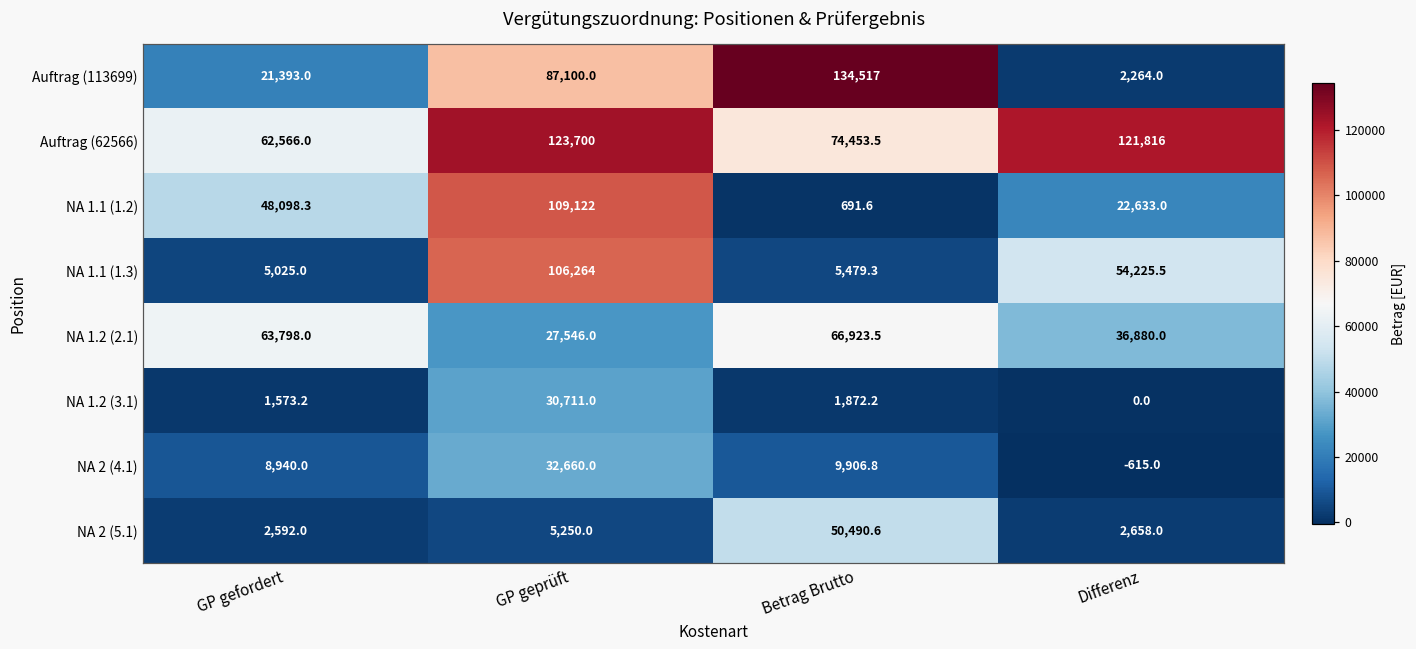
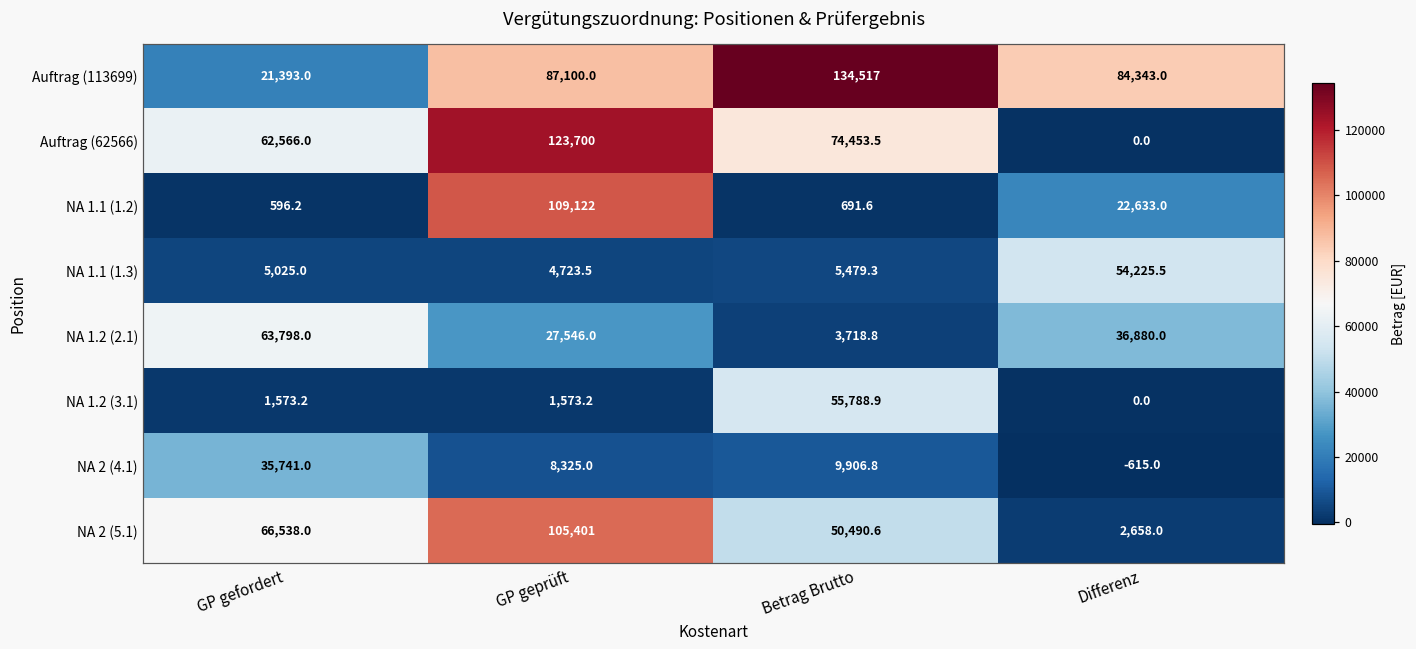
  {
    "Auftrag (113699)": {
      "GP gefordert": "21,393.0",
      "GP geprüft": "87,100.0",
      "Betrag Brutto": "134,517",
-     "Differenz": "2,264.0"
+     "Differenz": "84,343.0"
    },
    "Auftrag (62566)": {
      "GP gefordert": "62,566.0",
      "GP geprüft": "123,700",
      "Betrag Brutto": "74,453.5",
-     "Differenz": "121,816"
+     "Differenz": "0.0"
    },
    "NA 1.1 (1.2)": {
-     "GP gefordert": "48,098.3",
+     "GP gefordert": "596.2",
      "GP geprüft": "109,122",
      "Betrag Brutto": "691.6",
      "Differenz": "22,633.0"
    },
    "NA 1.1 (1.3)": {
      "GP gefordert": "5,025.0",
-     "GP geprüft": "106,264",
+     "GP geprüft": "4,723.5",
      "Betrag Brutto": "5,479.3",
      "Differenz": "54,225.5"
    },
    "NA 1.2 (2.1)": {
      "GP gefordert": "63,798.0",
      "GP geprüft": "27,546.0",
-     "Betrag Brutto": "66,923.5",
+     "Betrag Brutto": "3,718.8",
      "Differenz": "36,880.0"
    },
    "NA 1.2 (3.1)": {
      "GP gefordert": "1,573.2",
-     "GP geprüft": "30,711.0",
-     "Betrag Brutto": "1,872.2",
+     "GP geprüft": "1,573.2",
+     "Betrag Brutto": "55,788.9",
      "Differenz": "0.0"
    },
    "NA 2 (4.1)": {
-     "GP gefordert": "8,940.0",
-     "GP geprüft": "32,660.0",
+     "GP gefordert": "35,741.0",
+     "GP geprüft": "8,325.0",
      "Betrag Brutto": "9,906.8",
      "Differenz": "-615.0"
    },
    "NA 2 (5.1)": {
-     "GP gefordert": "2,592.0",
-     "GP geprüft": "5,250.0",
+     "GP gefordert": "66,538.0",
+     "GP geprüft": "105,401",
      "Betrag Brutto": "50,490.6",
      "Differenz": "2,658.0"
    }
  }
